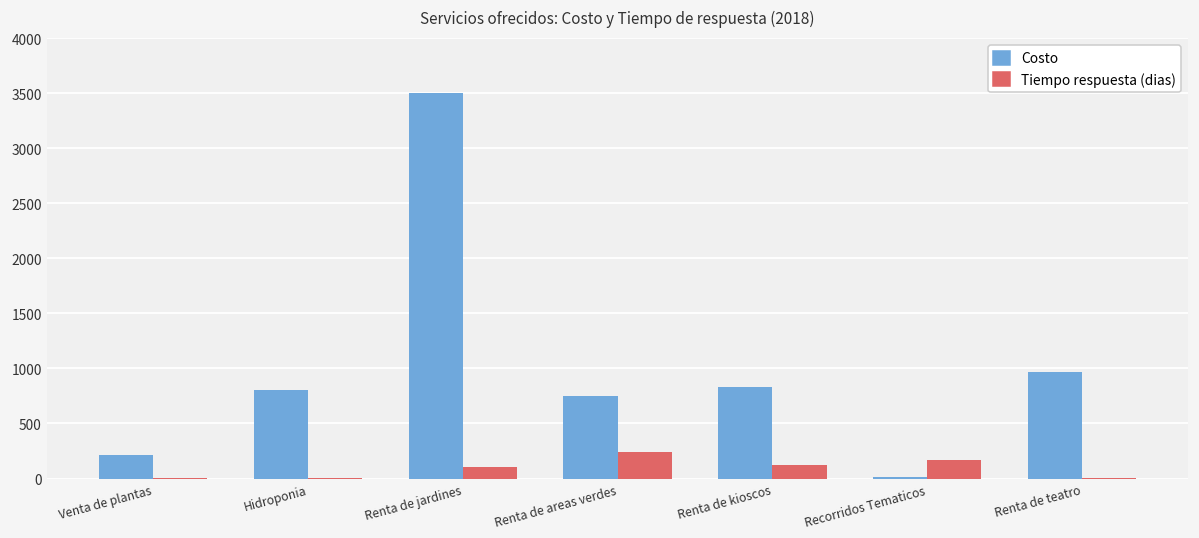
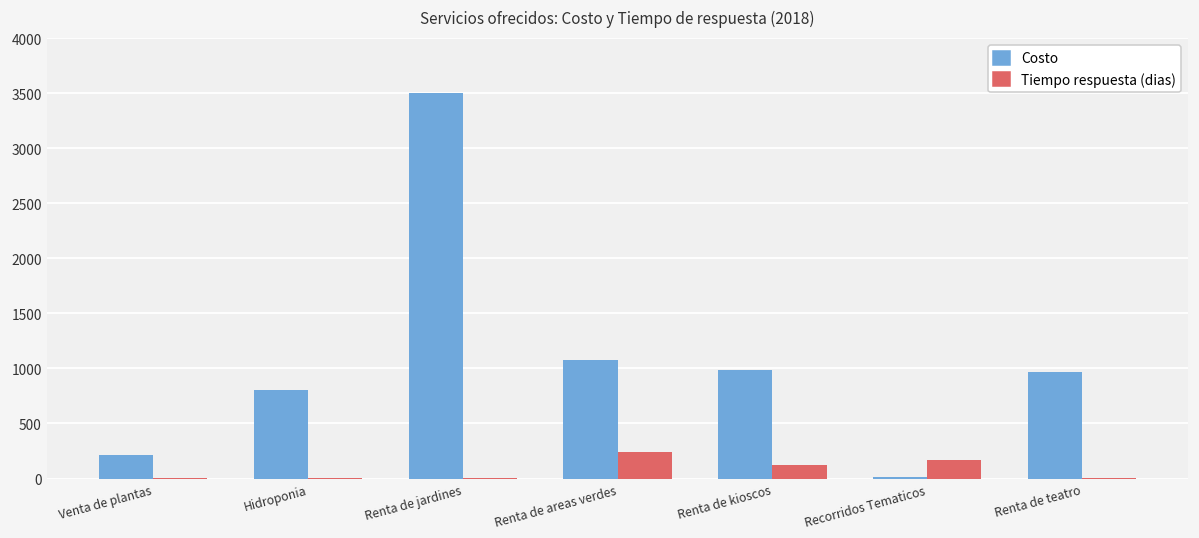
  {
    "Costo": {
      "Venta de plantas": 210,
      "Hidroponia": 800,
      "Renta de jardines": 3500,
-     "Renta de areas verdes": 750,
-     "Renta de kioscos": 830,
+     "Renta de areas verdes": 1080,
+     "Renta de kioscos": 980,
      "Renta de teatro": 970
    },
    "Tiempo respuesta (dias)": {
-     "Renta de jardines": 100,
+     "Renta de jardines": 0,
      "Renta de areas verdes": 240,
      "Renta de kioscos": 120,
      "Recorridos Tematicos": 170
    }
  }
